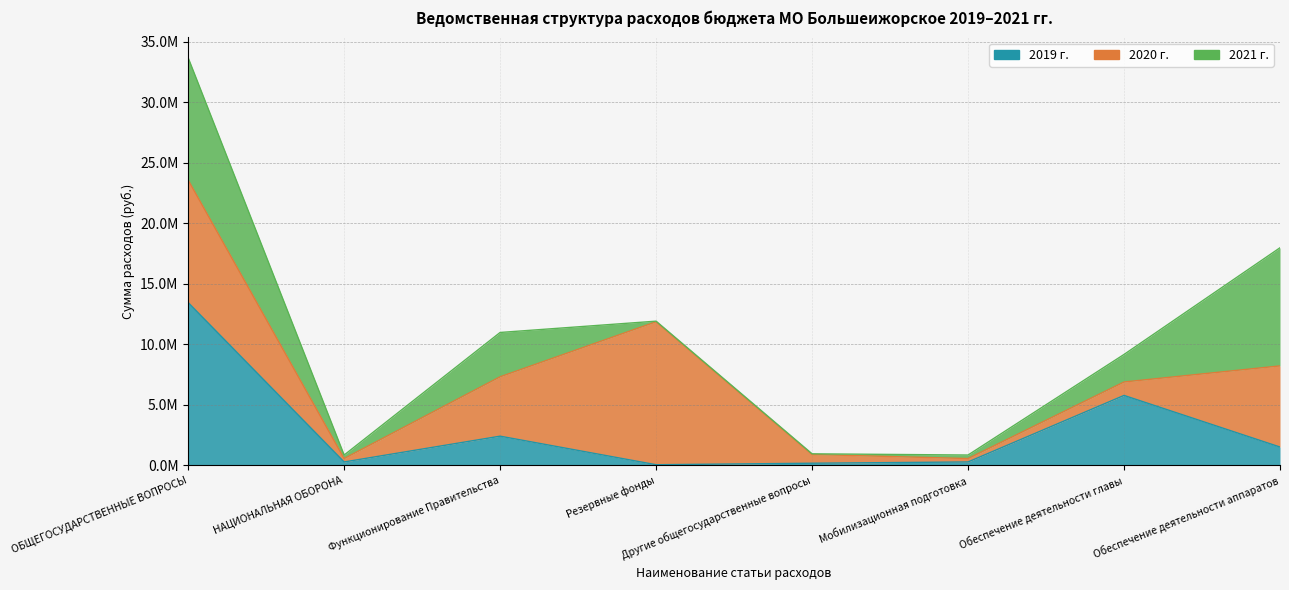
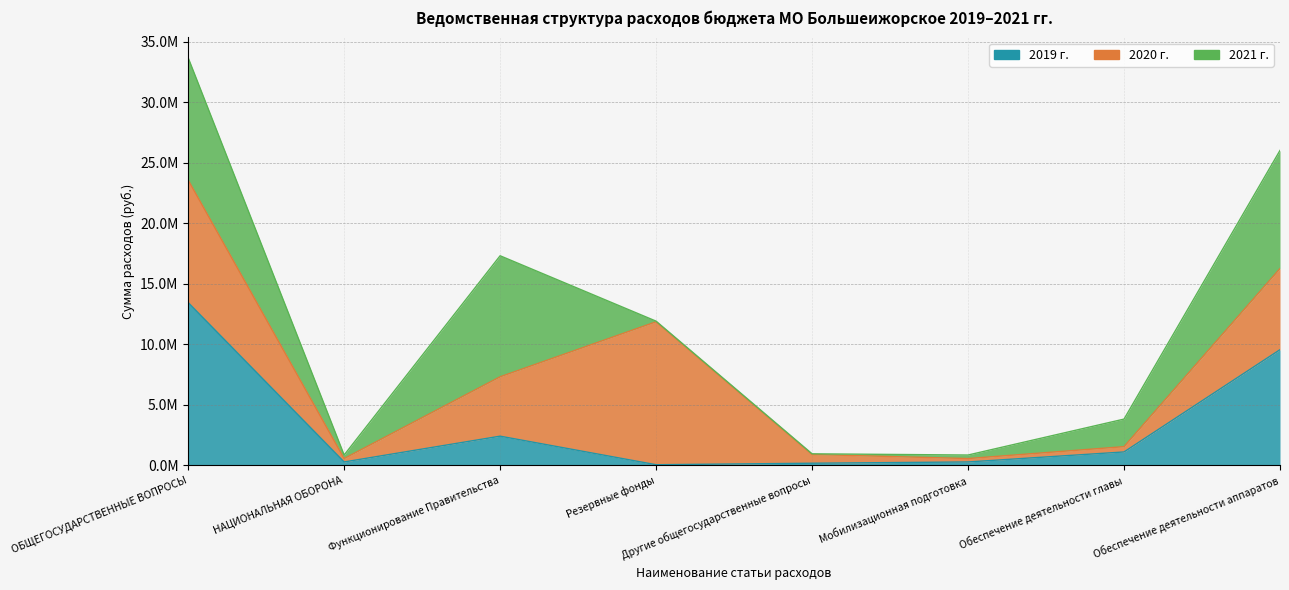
  {
    "2019 г.": {
      "ОБЩЕГОСУДАРСТВЕННЫЕ ВОПРОСЫ": 13400000,
      "НАЦИОНАЛЬНАЯ ОБОРОНА": 300000,
      "Функционирование Правительства": 2400000,
      "Резервные фонды": 100000,
      "Другие общегосударственные вопросы": 200000,
      "Мобилизационная подготовка": 300000,
-     "Обеспечение деятельности главы": 5800000,
-     "Обеспечение деятельности аппаратов": 1500000
+     "Обеспечение деятельности главы": 1100000,
+     "Обеспечение деятельности аппаратов": 9600000
    },
    "2020 г.": {
      "ОБЩЕГОСУДАРСТВЕННЫЕ ВОПРОСЫ": 10100000,
      "НАЦИОНАЛЬНАЯ ОБОРОНА": 300000,
      "Функционирование Правительства": 4900000,
      "Мобилизационная подготовка": 300000,
-     "Обеспечение деятельности главы": 1100000,
+     "Обеспечение деятельности главы": 400000,
      "Обеспечение деятельности аппаратов": 6700000
    },
    "2021 г.": {
      "ОБЩЕГОСУДАРСТВЕННЫЕ ВОПРОСЫ": 10100000,
      "НАЦИОНАЛЬНАЯ ОБОРОНА": 300000,
-     "Функционирование Правительства": 3700000,
+     "Функционирование Правительства": 10000000,
      "Мобилизационная подготовка": 300000,
      "Обеспечение деятельности главы": 2300000,
      "Обеспечение деятельности аппаратов": 9800000
    }
  }
